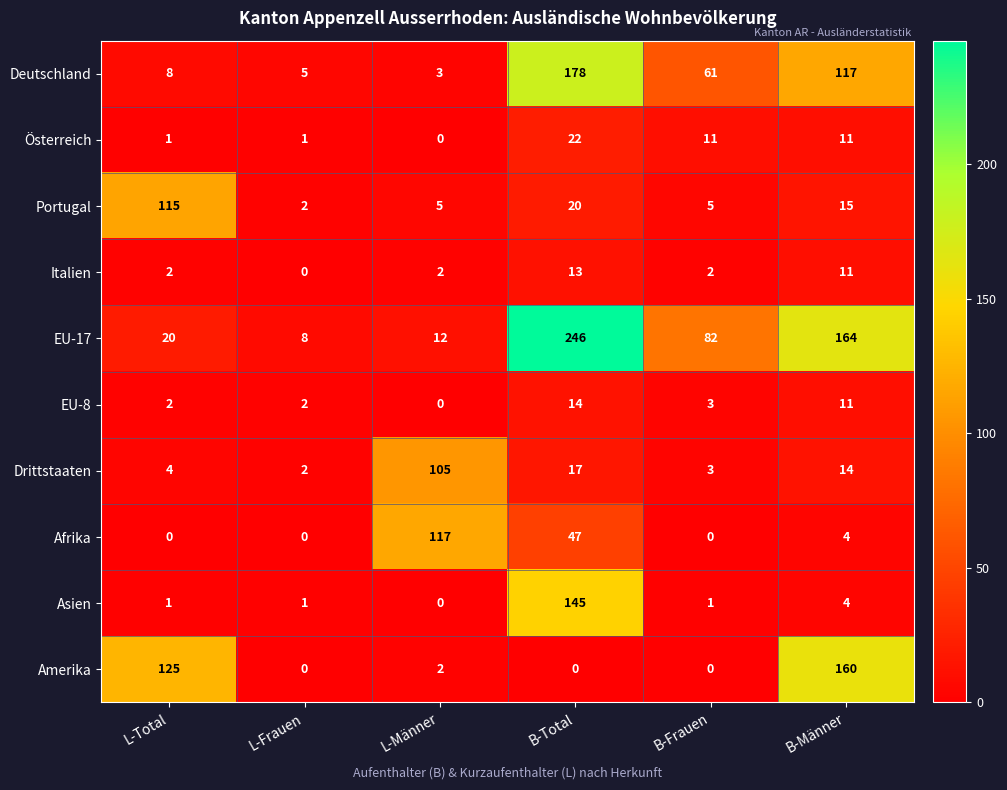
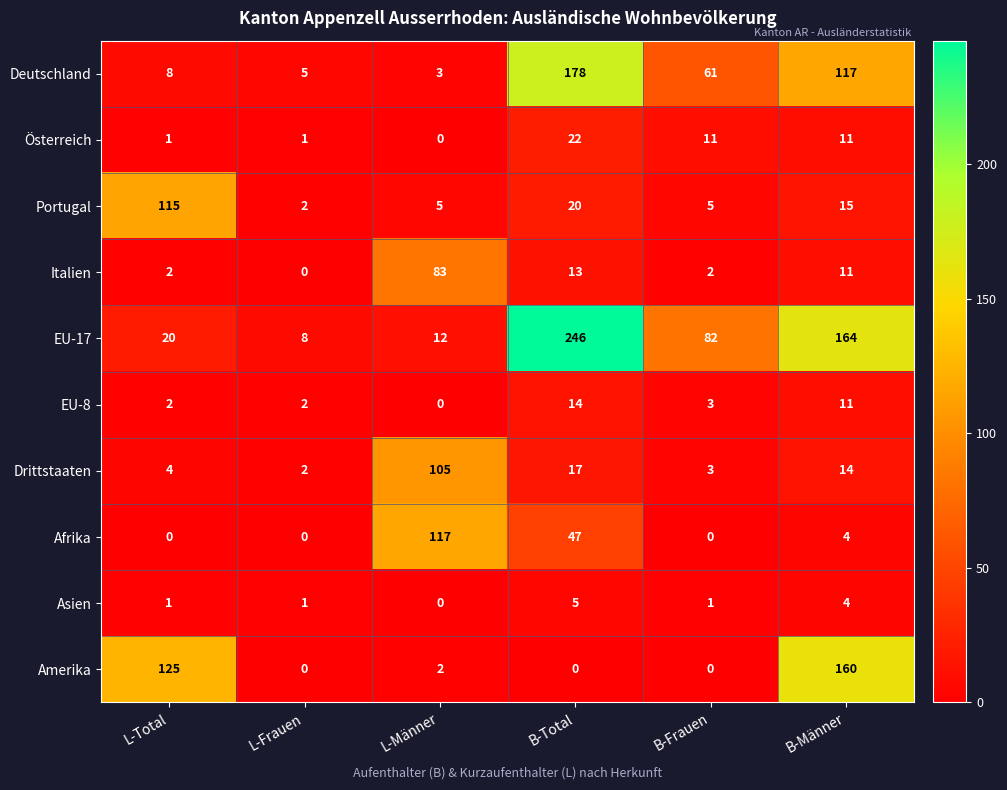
  {
    "Deutschland": {
      "L-Total": 8,
      "L-Frauen": 5,
      "L-Männer": 3,
      "B-Total": 178,
      "B-Frauen": 61,
      "B-Männer": 117
    },
    "Österreich": {
      "L-Total": 1,
      "L-Frauen": 1,
      "L-Männer": 0,
      "B-Total": 22,
      "B-Frauen": 11,
      "B-Männer": 11
    },
    "Portugal": {
      "L-Total": 115,
      "L-Frauen": 2,
      "L-Männer": 5,
      "B-Total": 20,
      "B-Frauen": 5,
      "B-Männer": 15
    },
    "Italien": {
      "L-Total": 2,
      "L-Frauen": 0,
-     "L-Männer": 2,
+     "L-Männer": 83,
      "B-Total": 13,
      "B-Frauen": 2,
      "B-Männer": 11
    },
    "EU-17": {
      "L-Total": 20,
      "L-Frauen": 8,
      "L-Männer": 12,
      "B-Total": 246,
      "B-Frauen": 82,
      "B-Männer": 164
    },
    "EU-8": {
      "L-Total": 2,
      "L-Frauen": 2,
      "L-Männer": 0,
      "B-Total": 14,
      "B-Frauen": 3,
      "B-Männer": 11
    },
    "Drittstaaten": {
      "L-Total": 4,
      "L-Frauen": 2,
      "L-Männer": 105,
      "B-Total": 17,
      "B-Frauen": 3,
      "B-Männer": 14
    },
    "Afrika": {
      "L-Total": 0,
      "L-Frauen": 0,
      "L-Männer": 117,
      "B-Total": 47,
      "B-Frauen": 0,
      "B-Männer": 4
    },
    "Asien": {
      "L-Total": 1,
      "L-Frauen": 1,
      "L-Männer": 0,
-     "B-Total": 145,
+     "B-Total": 5,
      "B-Frauen": 1,
      "B-Männer": 4
    },
    "Amerika": {
      "L-Total": 125,
      "L-Frauen": 0,
      "L-Männer": 2,
      "B-Total": 0,
      "B-Frauen": 0,
      "B-Männer": 160
    }
  }
